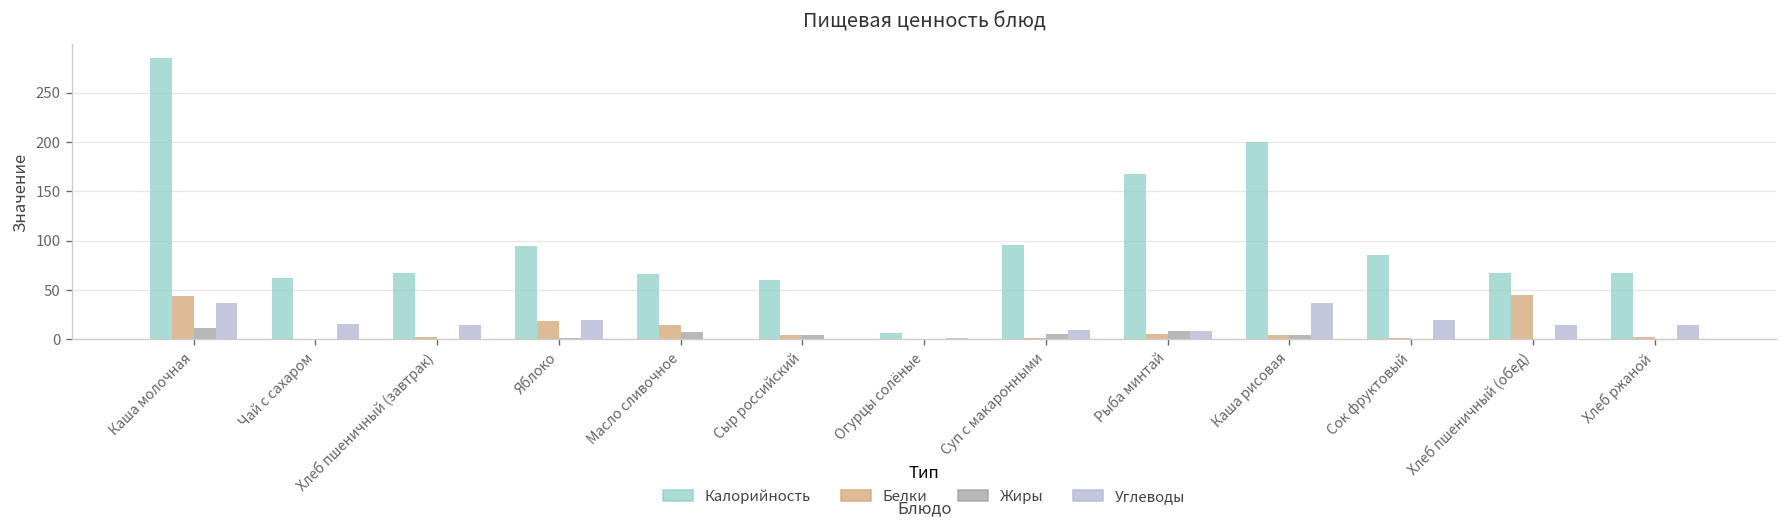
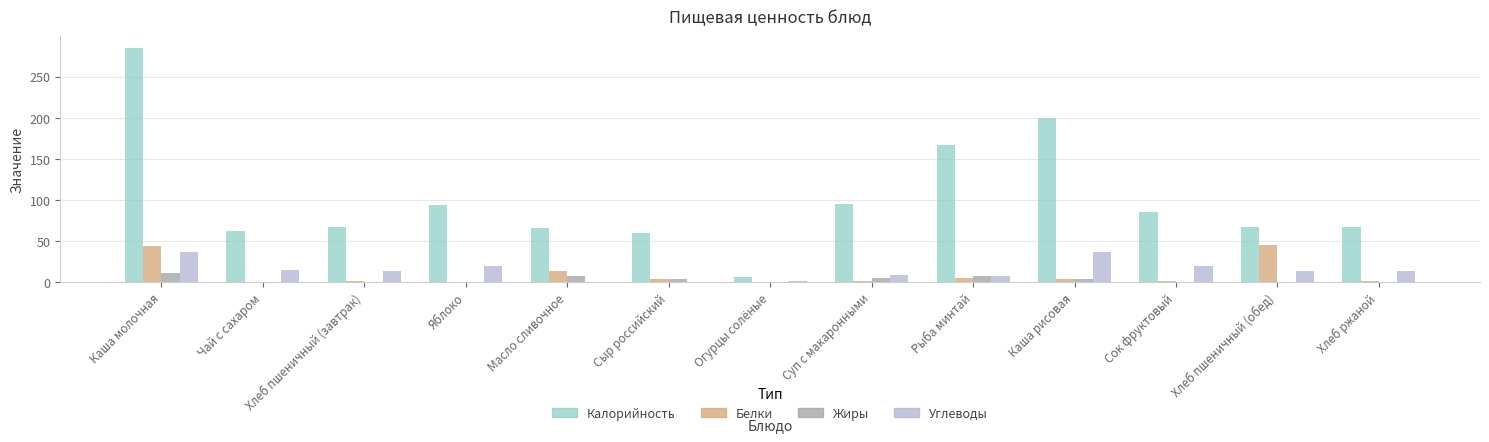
  {
    "Белки": {
      "Каша молочная": 40,
-     "Яблоко": 20,
+     "Яблоко": 0,
      "Масло сливочное": 10,
      "Сыр российский": 0,
      "Огурцы солёные": 0,
      "Рыба минтай": 10,
      "Каша рисовая": 0,
      "Хлеб пшеничный (обед)": 50
    }
  }
